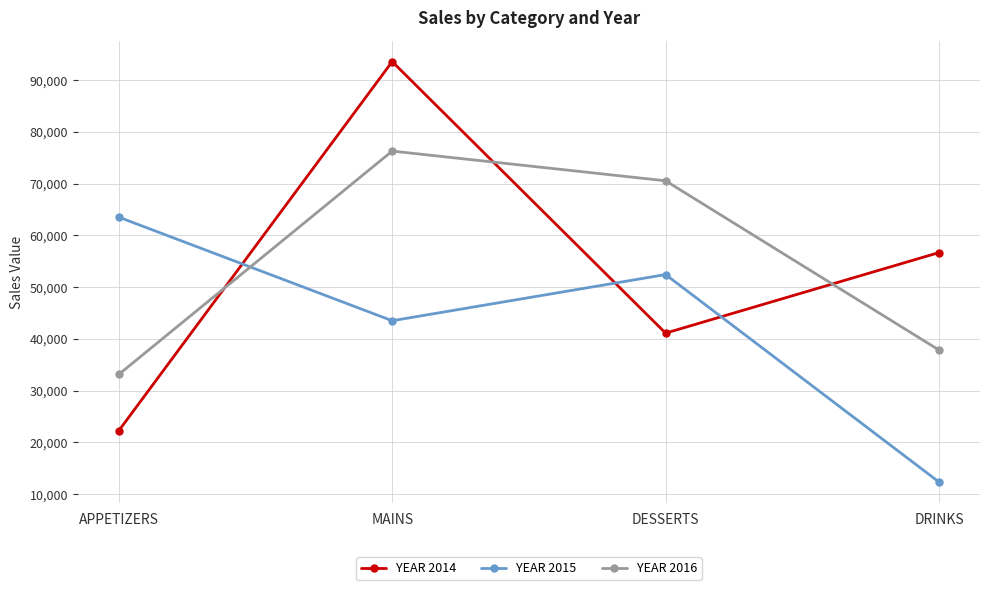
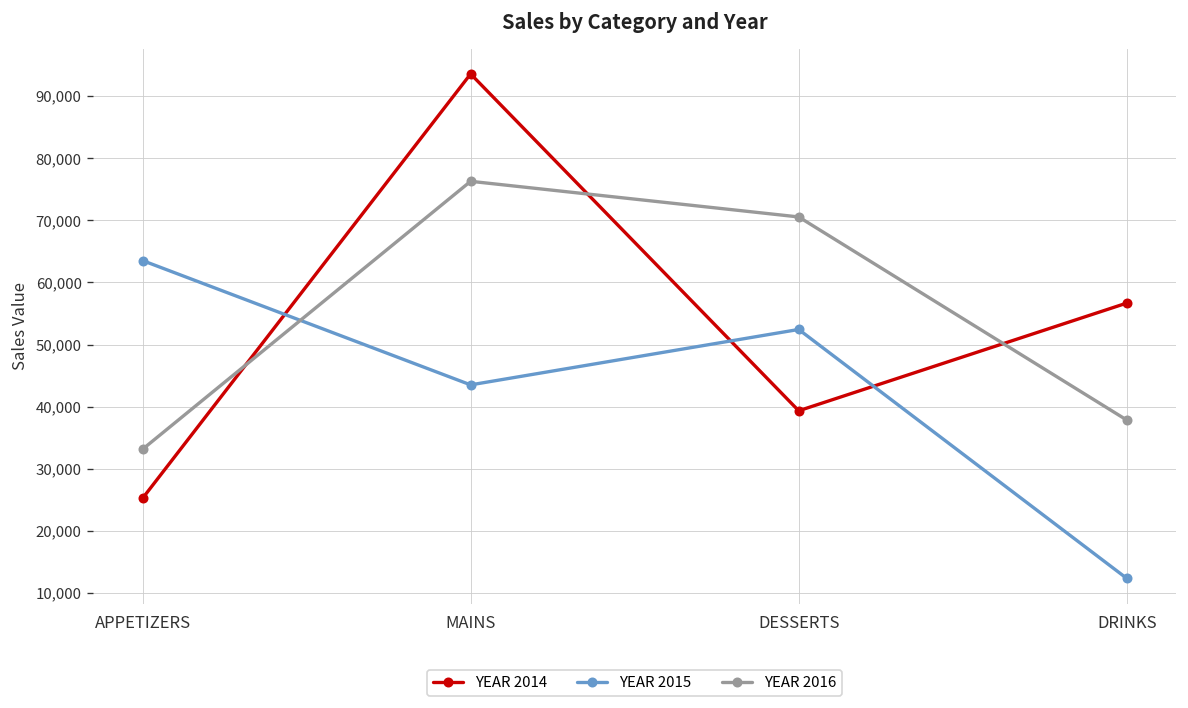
  {
    "YEAR 2014": {
-     "APPETIZERS": "22,000",
+     "APPETIZERS": "25,000",
      "MAINS": "94,000",
-     "DESSERTS": "41,000",
+     "DESSERTS": "39,000",
      "DRINKS": "57,000"
    },
    "YEAR 2015": {
      "APPETIZERS": "64,000",
      "MAINS": "44,000",
      "DESSERTS": "52,000",
      "DRINKS": "12,000"
    },
    "YEAR 2016": {
      "APPETIZERS": "33,000",
      "MAINS": "76,000",
      "DESSERTS": "71,000",
      "DRINKS": "38,000"
    }
  }
